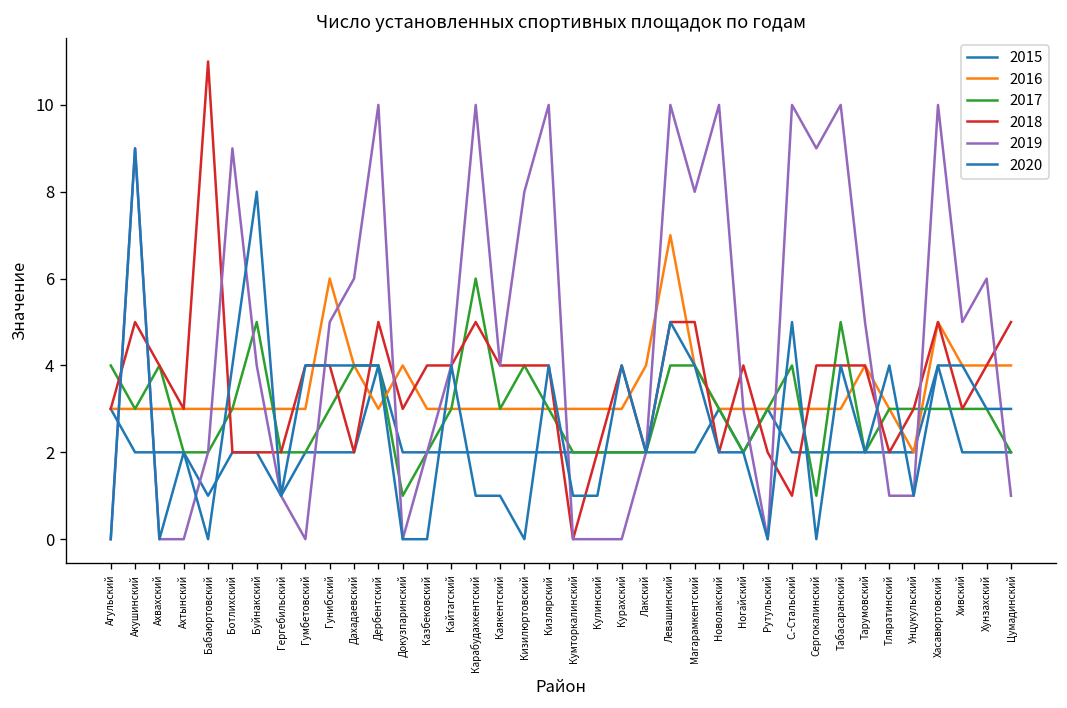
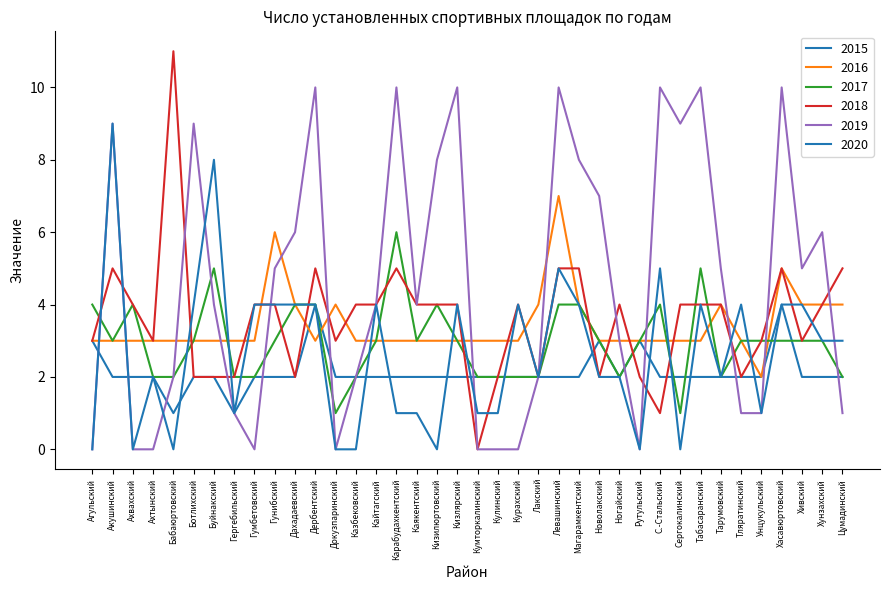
  {
    "2016": {
      "Ахвахский": 3,
      "Бабаюртовский": 3,
      "Буйнакский": 3,
      "Гергебильский": 3,
      "Гумбетовский": 3,
      "Гунибский": 6,
      "Дербентский": 3,
      "Докузпаринский": 4,
      "Казбековский": 3,
      "Карабудахкентский": 3,
      "Кизилюртовский": 3,
      "Кумторкалинский": 3,
      "Кулинский": 3,
      "Курахский": 3,
      "Лакский": 4,
      "Левашинский": 7,
      "С.-Стальский": 3,
      "Сергокалинский": 3,
      "Табасаранский": 3,
      "Цумадинский": 4
    },
    "2017": {
      "Агульский": 4,
      "Буйнакский": 5,
      "Гунибский": 3,
      "Докузпаринский": 1,
      "Карабудахкентский": 6,
      "Левашинский": 4,
      "С.-Стальский": 4,
      "Сергокалинский": 1,
      "Табасаранский": 5,
      "Хасавюртовский": 3
    },
    "2018": {
      "Акушинский": 5,
      "Бабаюртовский": 11,
      "Дербентский": 5,
      "Докузпаринский": 3,
      "Казбековский": 4,
      "Карабудахкентский": 5,
      "Магарамкентский": 5,
      "Ногайский": 4,
      "Рутульский": 2,
      "С.-Стальский": 1,
      "Сергокалинский": 4,
      "Цумадинский": 5
    },
    "2019": {
      "Ахтынский": 0,
      "Ботлихский": 9,
      "Буйнакский": 4,
      "Гумбетовский": 0,
      "Гунибский": 5,
      "Дахадаевский": 6,
      "Дербентский": 10,
      "Карабудахкентский": 10,
      "Кизилюртовский": 8,
      "Кизлярский": 10,
      "Кулинский": 0,
      "Курахский": 0,
      "Левашинский": 10,
      "Магарамкентский": 8,
-     "Новолакский": 10,
+     "Новолакский": 7,
      "С.-Стальский": 10,
      "Сергокалинский": 9,
      "Табасаранский": 10,
      "Тарумовский": 5,
      "Тляратинский": 1,
      "Хасавюртовский": 10,
      "Хивский": 5,
      "Хунзахский": 6,
      "Цумадинский": 1
    }
  }
